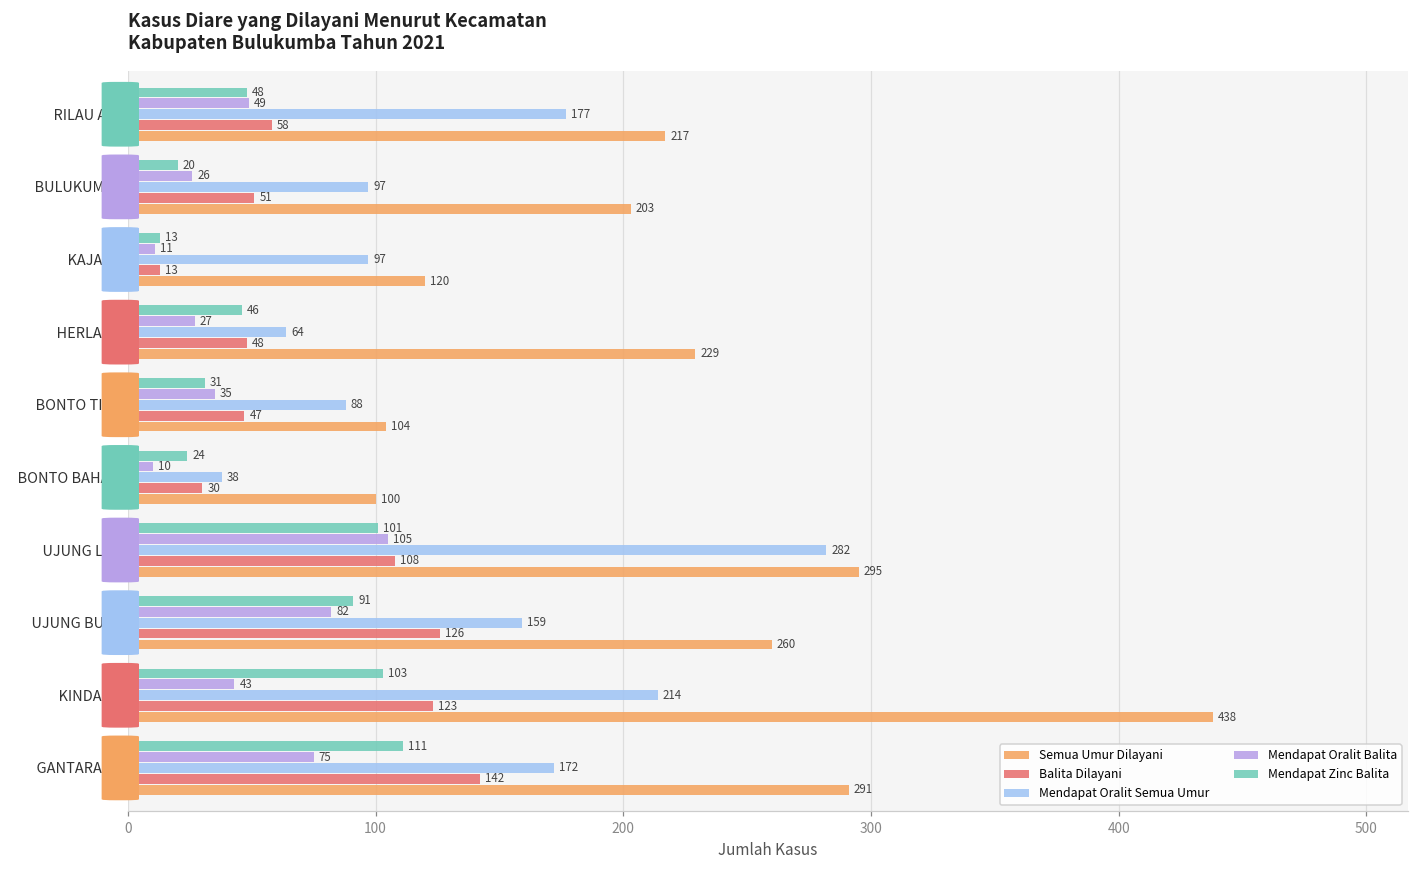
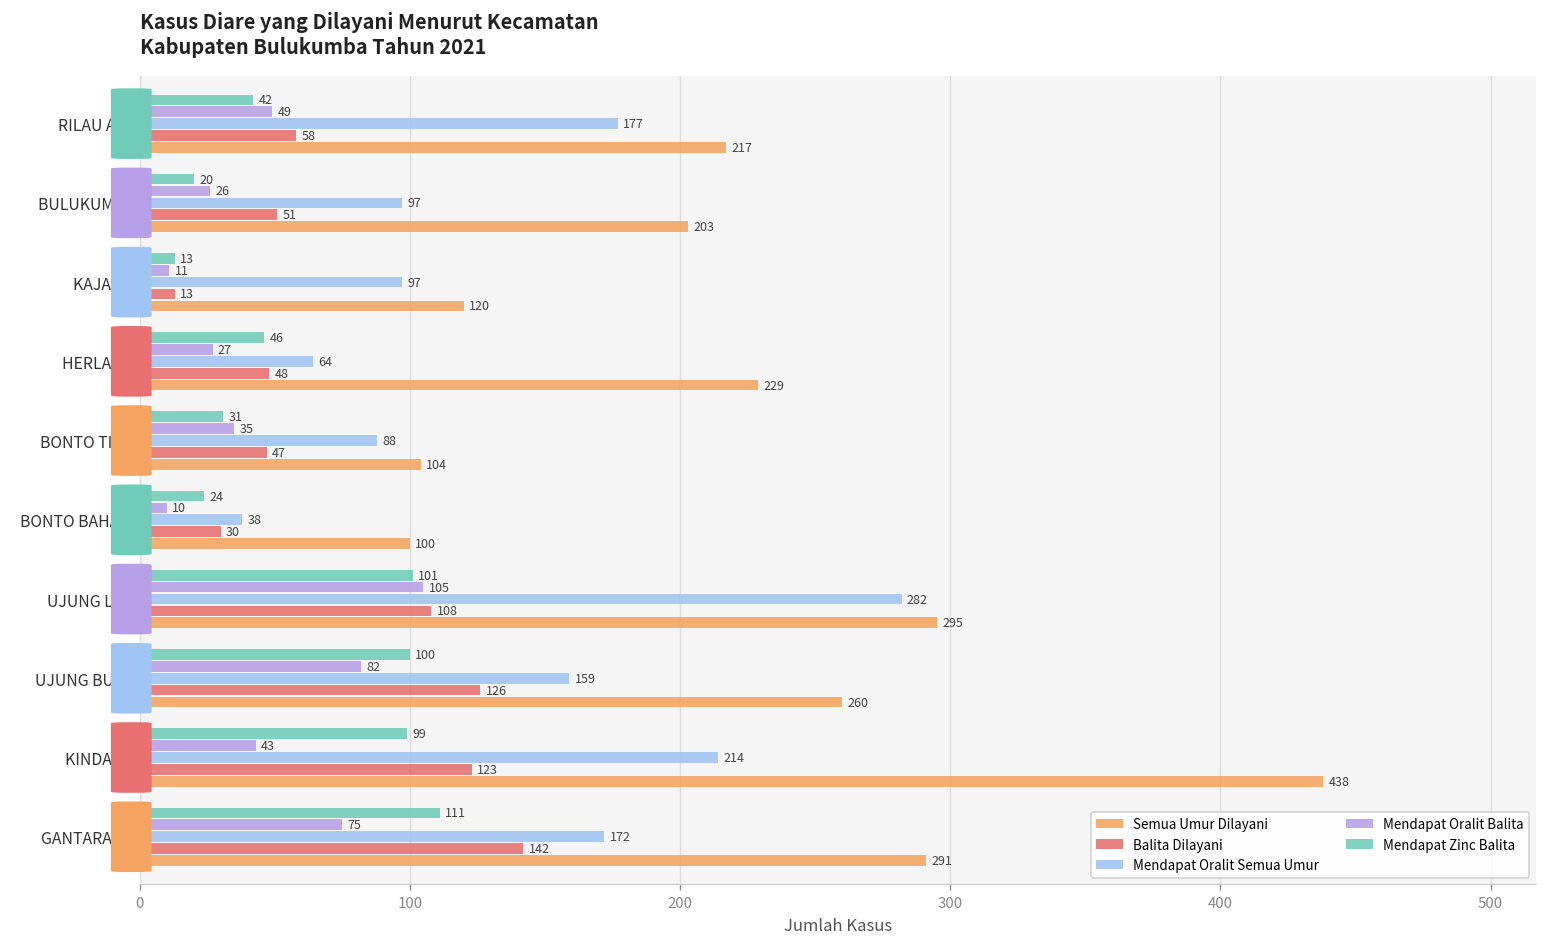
  {
    "Mendapat Zinc Balita": {
-     "RILAU ALE": 48,
+     "RILAU ALE": 42,
      "BULUKUMPA": 20,
      "KAJANG": 13,
      "HERLANG": 46,
      "BONTO TIRO": 31,
      "BONTO BAHARI": 24,
      "UJUNG LOE": 101,
-     "UJUNG BULU": 91,
-     "KINDANG": 103,
+     "UJUNG BULU": 100,
+     "KINDANG": 99,
      "GANTARANG": 111
    }
  }
